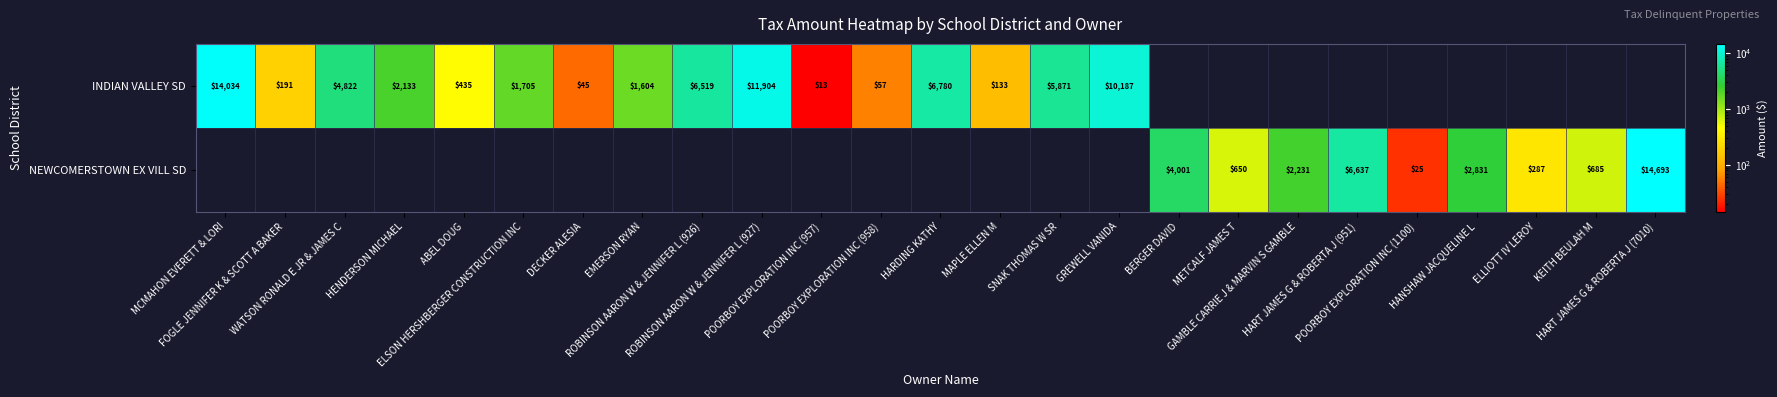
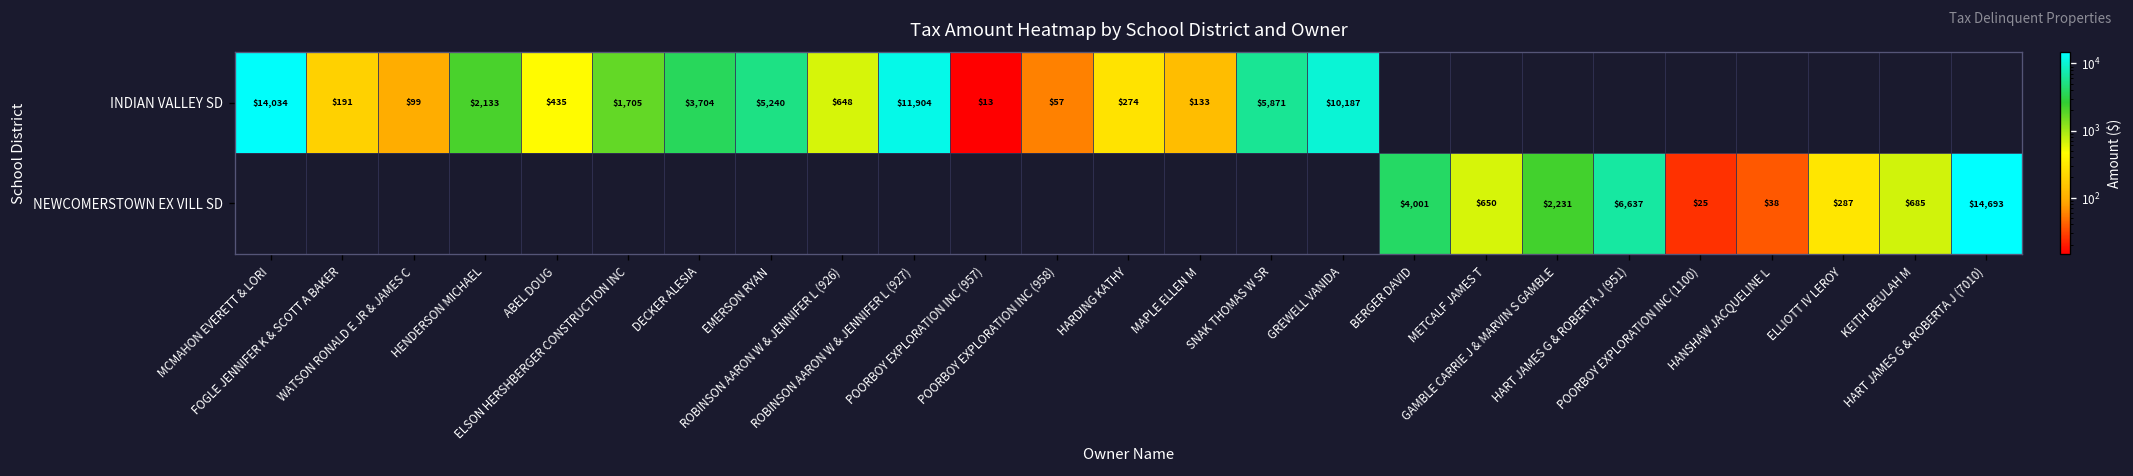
  {
    "INDIAN VALLEY SD": {
      "MCMAHON EVERETT & LORI": "$14,034",
      "FOGLE JENNIFER K & SCOTT A BAKER": "$191",
-     "WATSON RONALD E JR & JAMES C": "$4,822",
+     "WATSON RONALD E JR & JAMES C": "$99",
      "HENDERSON MICHAEL": "$2,133",
      "ABEL DOUG": "$435",
      "ELSON HERSHBERGER CONSTRUCTION INC": "$1,705",
-     "DECKER ALESIA": "$45",
-     "EMERSON RYAN": "$1,604",
-     "ROBINSON AARON W & JENNIFER L (926)": "$6,519",
+     "DECKER ALESIA": "$3,704",
+     "EMERSON RYAN": "$5,240",
+     "ROBINSON AARON W & JENNIFER L (926)": "$648",
      "ROBINSON AARON W & JENNIFER L (927)": "$11,904",
      "POORBOY EXPLORATION INC (957)": "$13",
      "POORBOY EXPLORATION INC (958)": "$57",
-     "HARDING KATHY": "$6,780",
+     "HARDING KATHY": "$274",
      "MAPLE ELLEN M": "$133",
      "SNAK THOMAS W SR": "$5,871",
      "GREWELL VANIDA": "$10,187"
    },
    "NEWCOMERSTOWN EX VILL SD": {
      "BERGER DAVID": "$4,001",
      "METCALF JAMES T": "$650",
      "GAMBLE CARRIE J & MARVIN S GAMBLE": "$2,231",
      "HART JAMES G & ROBERTA J (951)": "$6,637",
      "POORBOY EXPLORATION INC (1100)": "$25",
-     "HANSHAW JACQUELINE L": "$2,831",
+     "HANSHAW JACQUELINE L": "$38",
      "ELLIOTT IV LEROY": "$287",
      "KEITH BEULAH M": "$685",
      "HART JAMES G & ROBERTA J (7010)": "$14,693"
    }
  }
